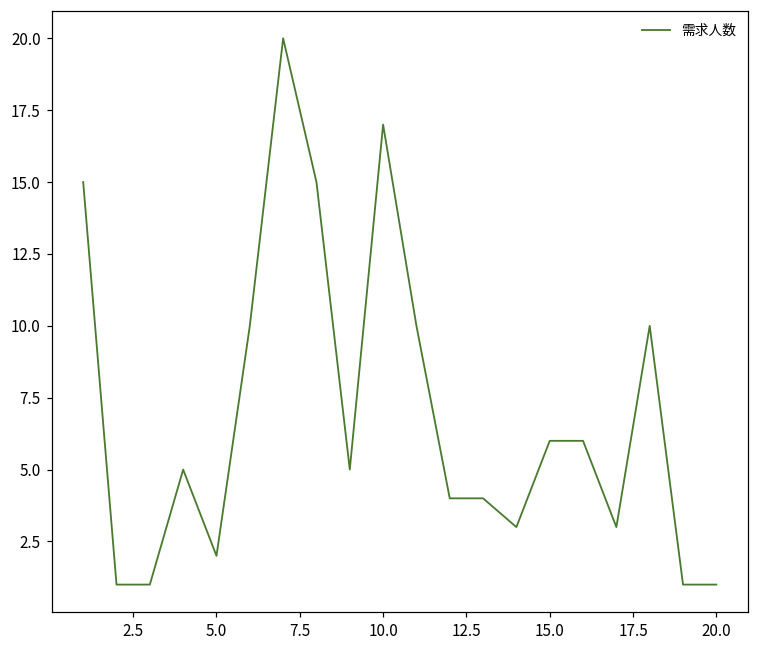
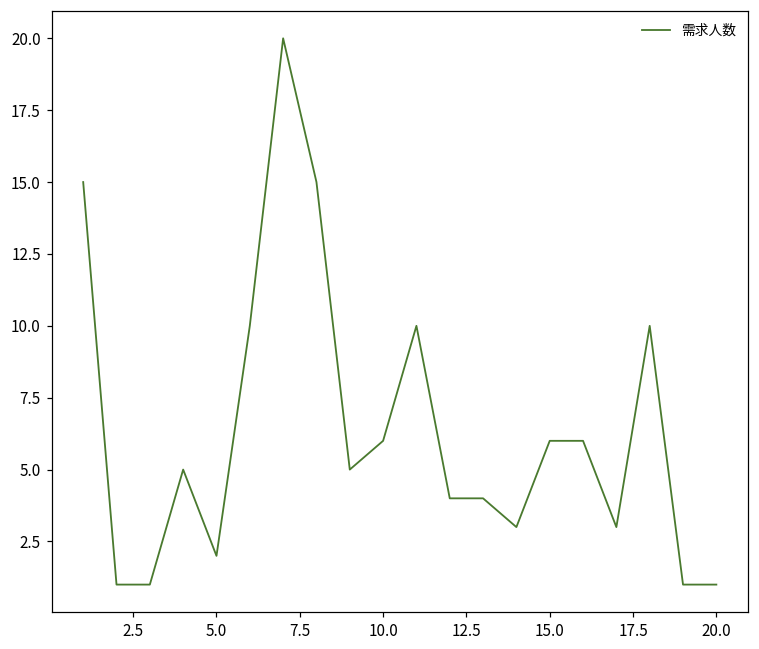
  {
    "5.0": 2,
-   "10.0": 17,
+   "10.0": 6,
    "15.0": 6,
    "20.0": 1
  }
